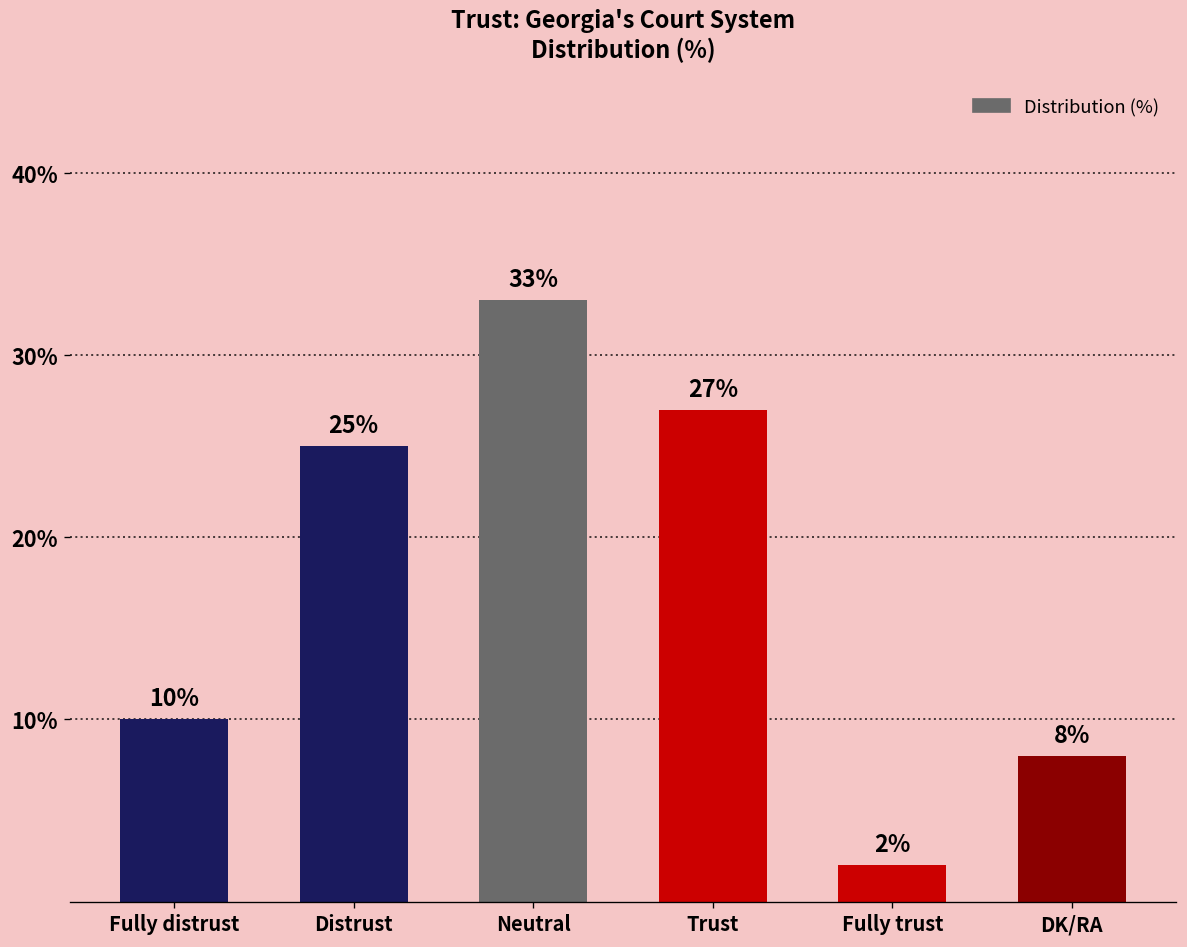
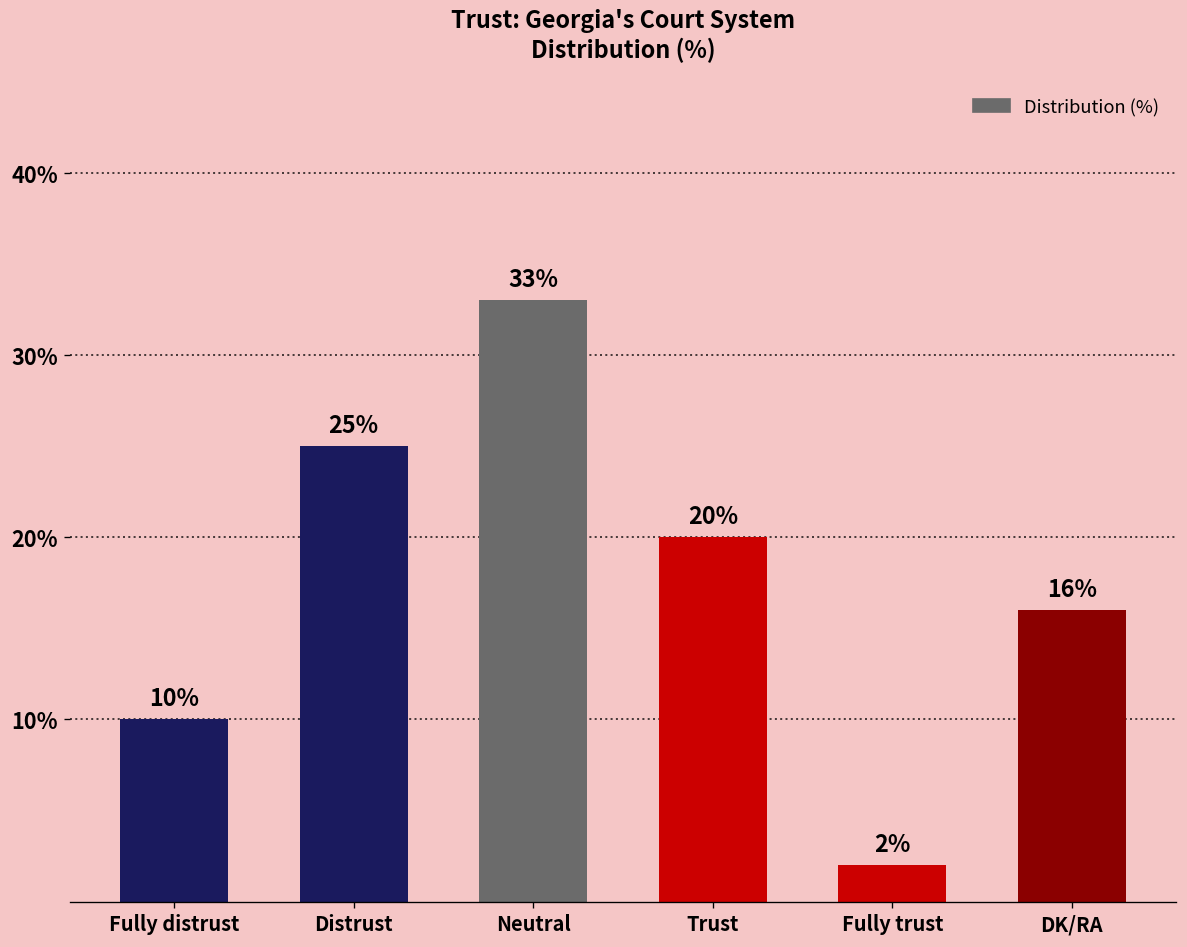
  {
    "Fully distrust": "10%",
    "Distrust": "25%",
    "Neutral": "33%",
-   "Trust": "27%",
+   "Trust": "20%",
    "Fully trust": "2%",
-   "DK/RA": "8%"
+   "DK/RA": "16%"
  }
